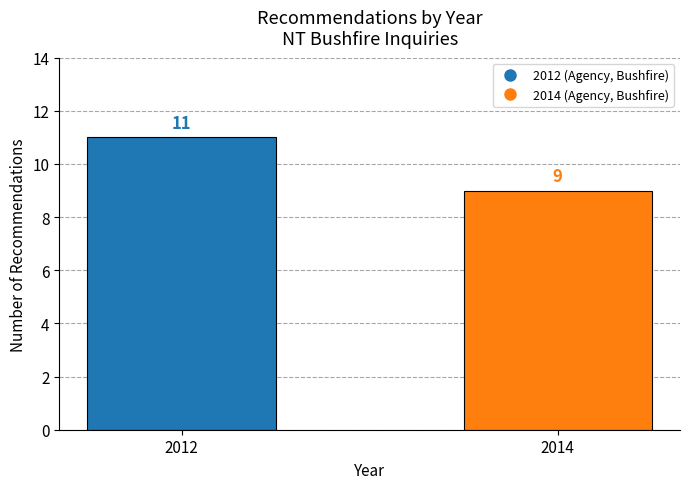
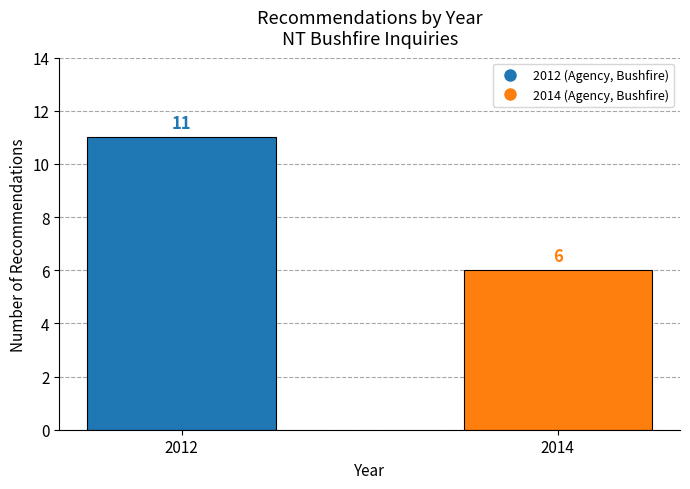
  {
    "2012": 11,
-   "2014": 9
+   "2014": 6
  }
